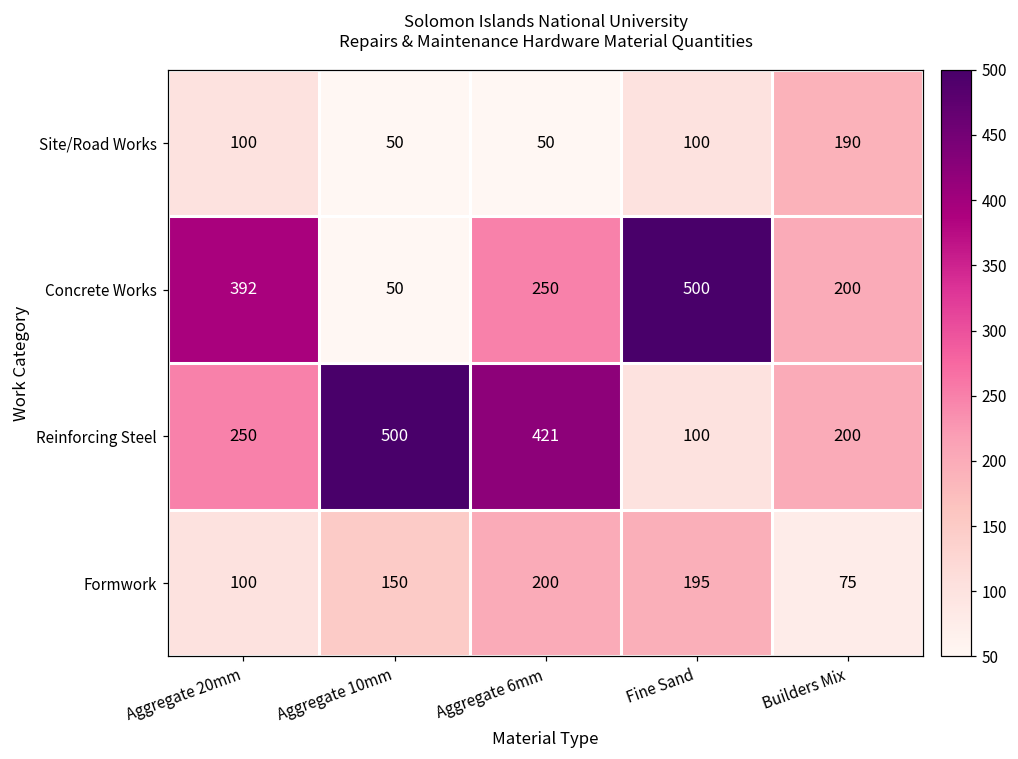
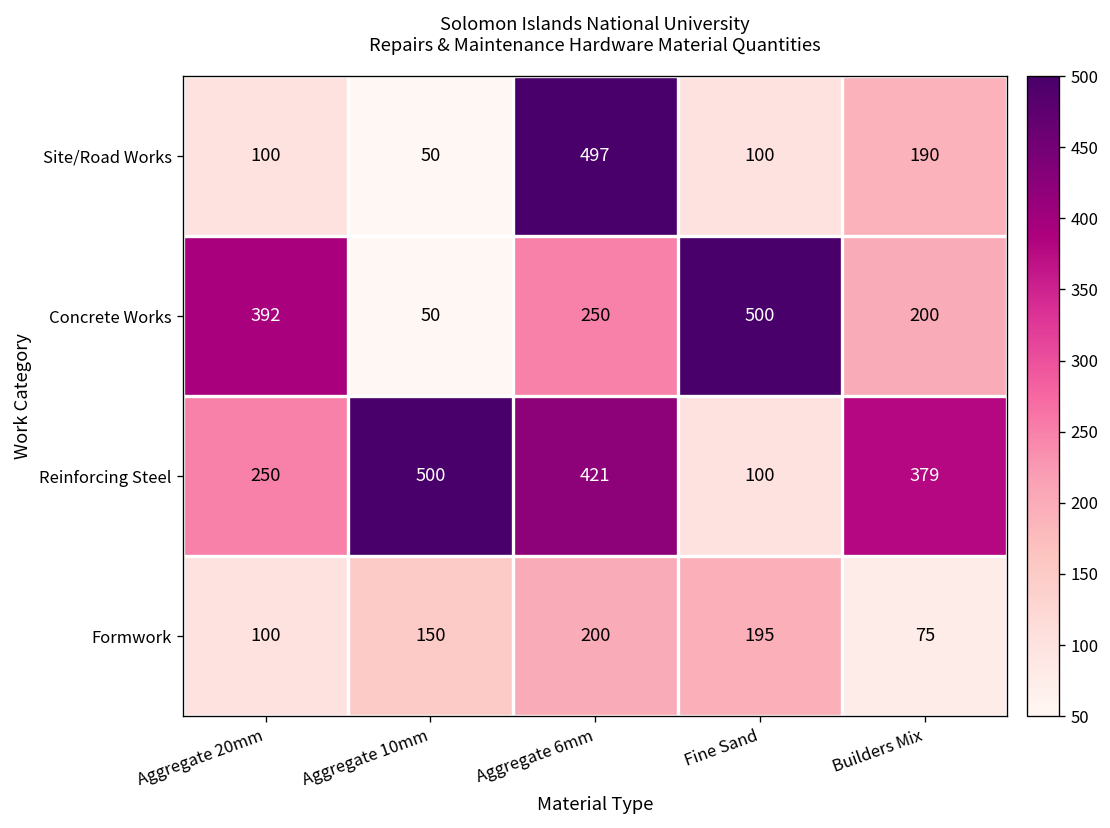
  {
    "Site/Road Works": {
      "Aggregate 20mm": 100,
      "Aggregate 10mm": 50,
-     "Aggregate 6mm": 50,
+     "Aggregate 6mm": 497,
      "Fine Sand": 100,
      "Builders Mix": 190
    },
    "Concrete Works": {
      "Aggregate 20mm": 392,
      "Aggregate 10mm": 50,
      "Aggregate 6mm": 250,
      "Fine Sand": 500,
      "Builders Mix": 200
    },
    "Reinforcing Steel": {
      "Aggregate 20mm": 250,
      "Aggregate 10mm": 500,
      "Aggregate 6mm": 421,
      "Fine Sand": 100,
-     "Builders Mix": 200
+     "Builders Mix": 379
    },
    "Formwork": {
      "Aggregate 20mm": 100,
      "Aggregate 10mm": 150,
      "Aggregate 6mm": 200,
      "Fine Sand": 195,
      "Builders Mix": 75
    }
  }
